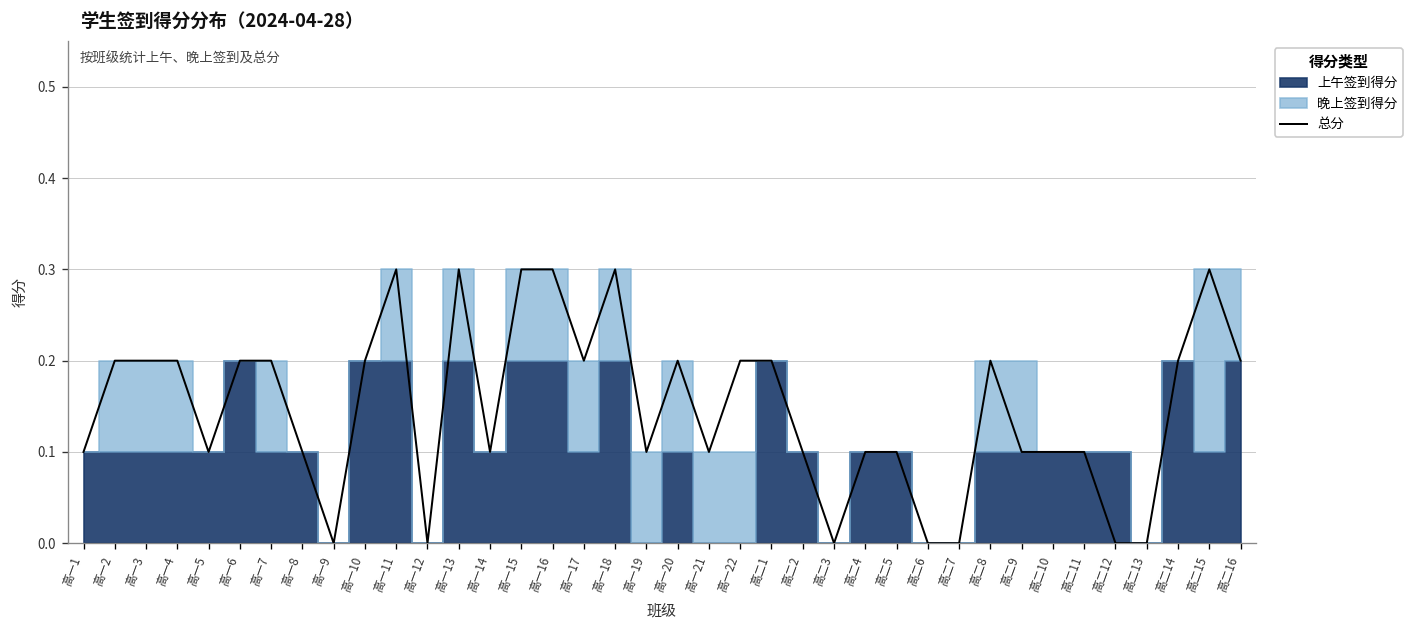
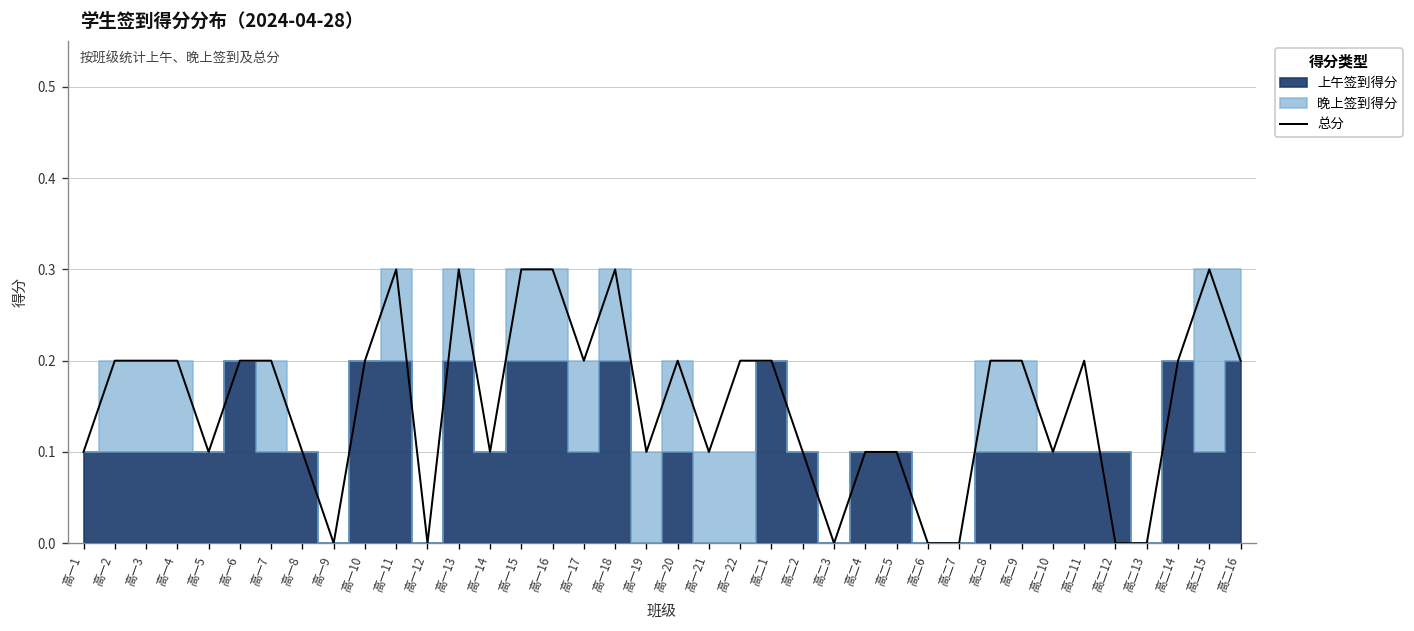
  {
    "总分": {
      "高一2": 0.2,
      "高一3": 0.2,
      "高一4": 0.2,
      "高一5": 0.1,
      "高一6": 0.2,
      "高一7": 0.2,
      "高一8": 0.1,
      "高一9": 0.0,
      "高一10": 0.2,
      "高一11": 0.3,
      "高一12": 0.0,
      "高一13": 0.3,
      "高一14": 0.1,
      "高一15": 0.3,
      "高一16": 0.3,
      "高一17": 0.2,
      "高一18": 0.3,
      "高一19": 0.1,
      "高一20": 0.2,
      "高一21": 0.1,
      "高一22": 0.2,
      "高二1": 0.2,
      "高二2": 0.1,
      "高二3": 0.0,
      "高二4": 0.1,
      "高二5": 0.1,
      "高二6": 0.0,
      "高二7": 0.0,
      "高二8": 0.2,
-     "高二9": 0.1,
+     "高二9": 0.2,
      "高二10": 0.1,
-     "高二11": 0.1,
+     "高二11": 0.2,
      "高二12": 0.0,
      "高二13": 0.0,
      "高二14": 0.2,
      "高二15": 0.3
    }
  }
